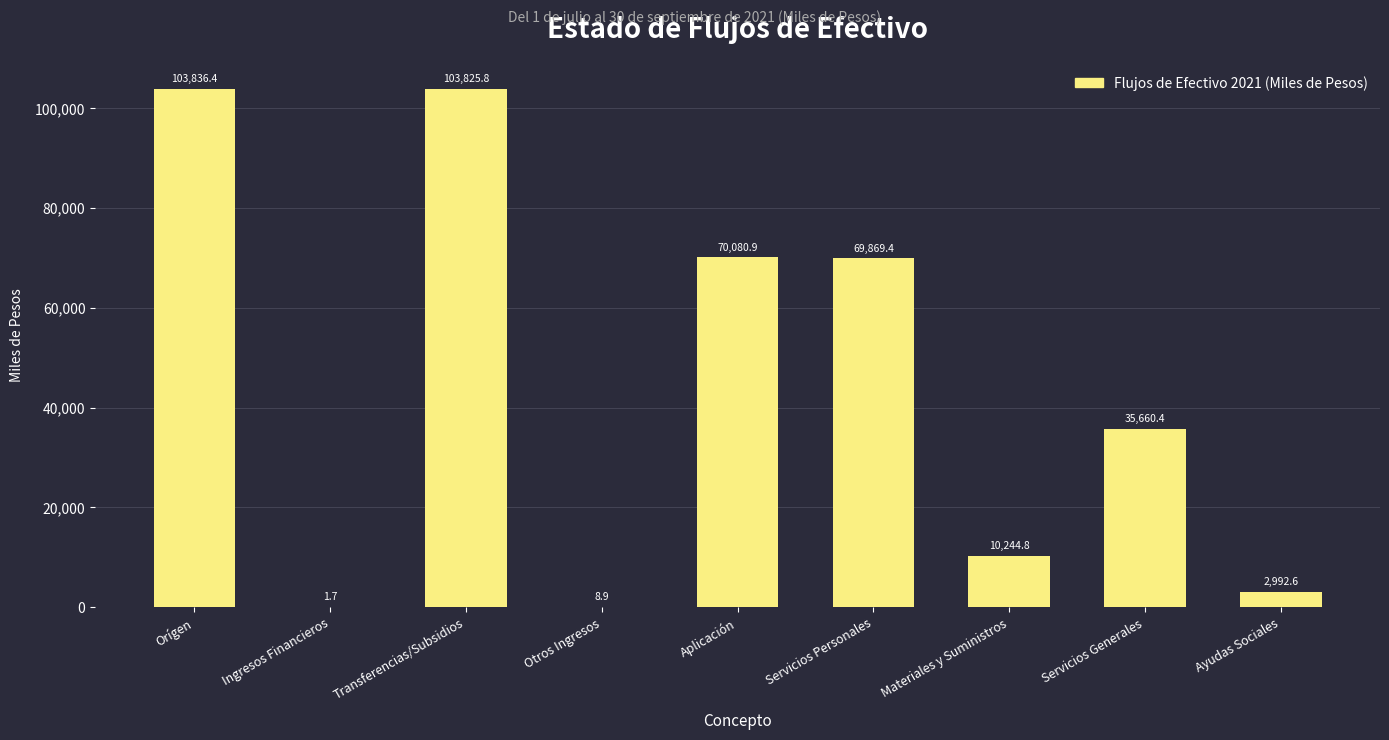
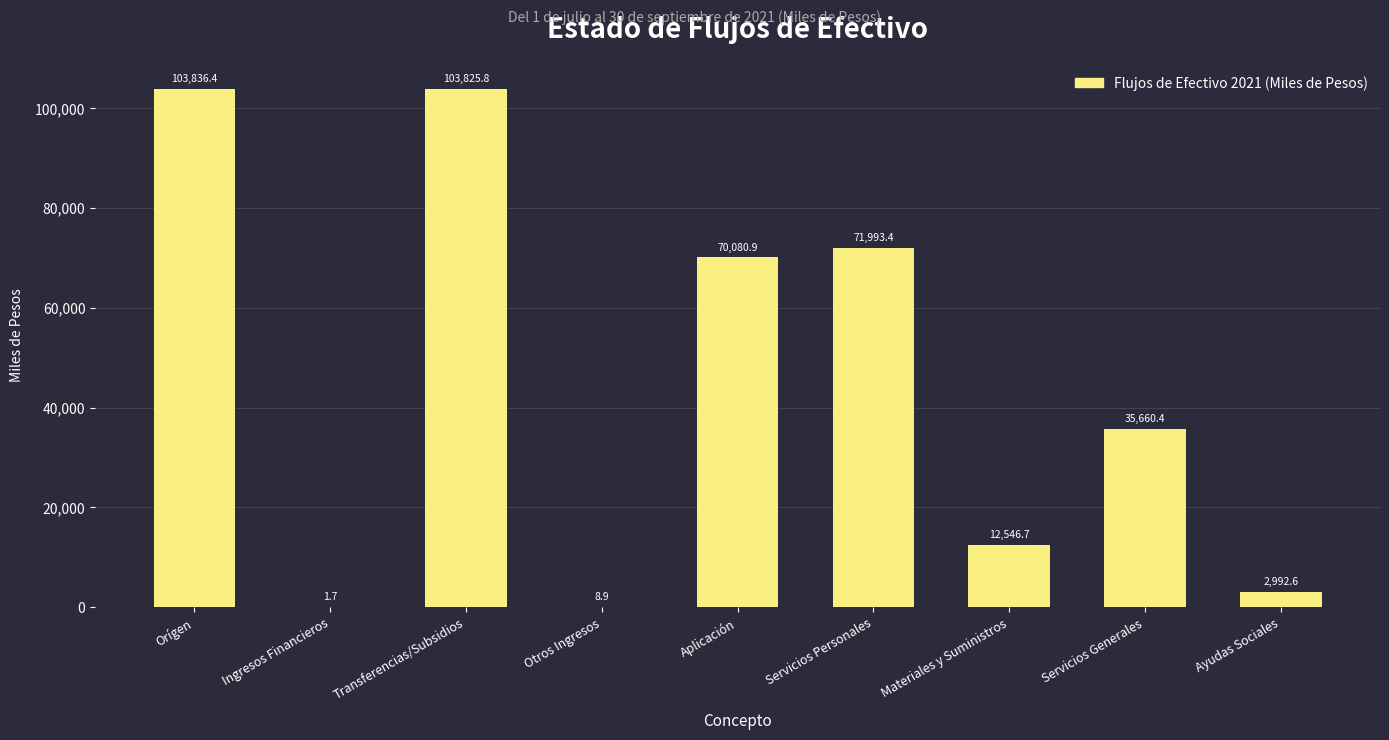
  {
    "Orígen": "103,836.4",
    "Ingresos Financieros": "1.7",
    "Transferencias/Subsidios": "103,825.8",
    "Otros Ingresos": "8.9",
    "Aplicación": "70,080.9",
-   "Servicios Personales": "69,869.4",
-   "Materiales y Suministros": "10,244.8",
+   "Servicios Personales": "71,993.4",
+   "Materiales y Suministros": "12,546.7",
    "Servicios Generales": "35,660.4",
    "Ayudas Sociales": "2,992.6"
  }
